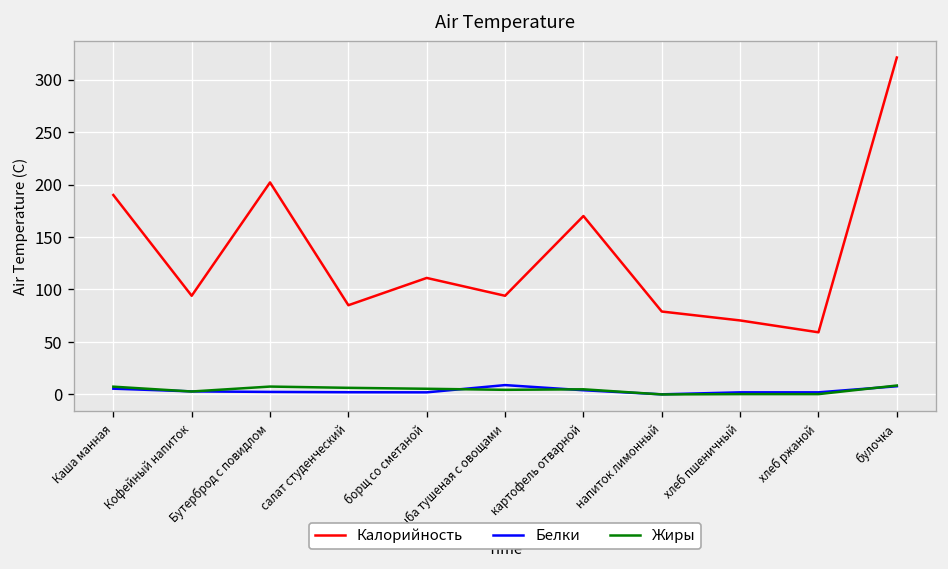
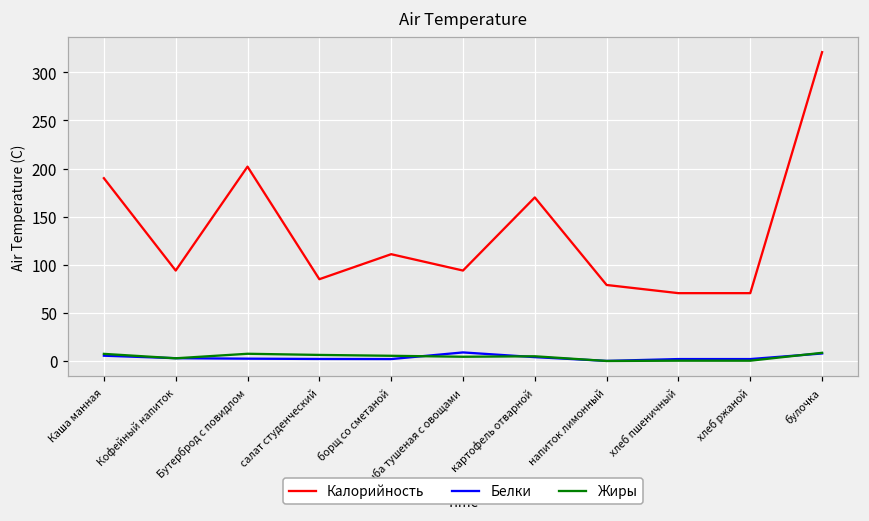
  {
    "Калорийность": {
      "Каша манная": 190,
      "Кофейный напиток": 90,
      "Бутерброд с повидлом": 200,
      "салат студенческий": 90,
      "борщ со сметаной": 110,
      "рыба тушеная с овощами": 90,
      "картофель отварной": 170,
      "напиток лимонный": 80,
      "хлеб пшеничный": 70,
-     "хлеб ржаной": 60,
+     "хлеб ржаной": 70,
      "булочка": 320
    },
    "Белки": {
      "Бутерброд с повидлом": 0,
      "салат студенческий": 0,
      "борщ со сметаной": 0,
      "рыба тушеная с овощами": 10
    },
    "Жиры": {
      "Бутерброд с повидлом": 10,
      "салат студенческий": 10,
      "борщ со сметаной": 10,
      "рыба тушеная с овощами": 0
    }
  }
